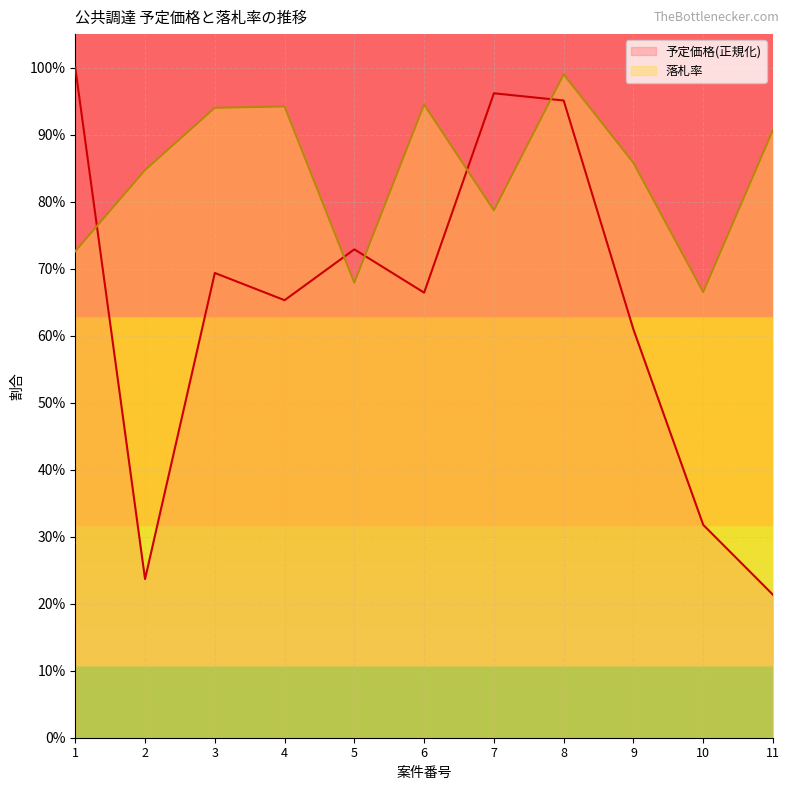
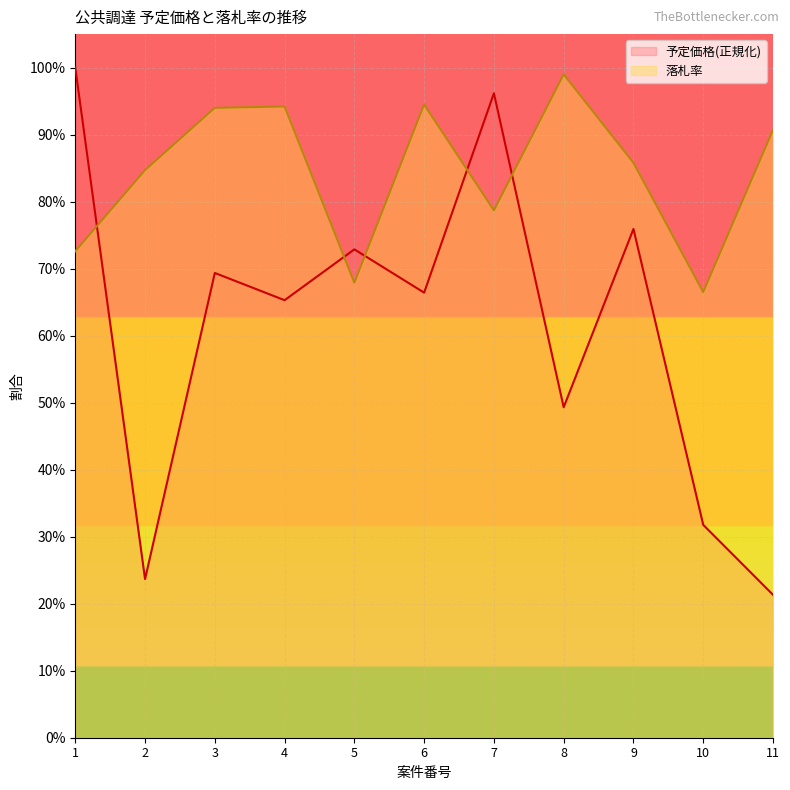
  {
    "予定価格(正規化)": {
      "1": "100%",
      "2": "24%",
      "3": "69%",
      "4": "65%",
      "5": "73%",
      "6": "66%",
      "7": "96%",
-     "8": "95%",
-     "9": "61%",
+     "8": "49%",
+     "9": "76%",
      "10": "32%",
      "11": "21%"
    },
    "落札率": {
      "1": "73%",
      "2": "85%",
      "3": "94%",
      "4": "94%",
      "5": "68%",
      "6": "95%",
      "7": "79%",
      "8": "99%",
      "9": "86%",
      "10": "67%",
      "11": "91%"
    }
  }
